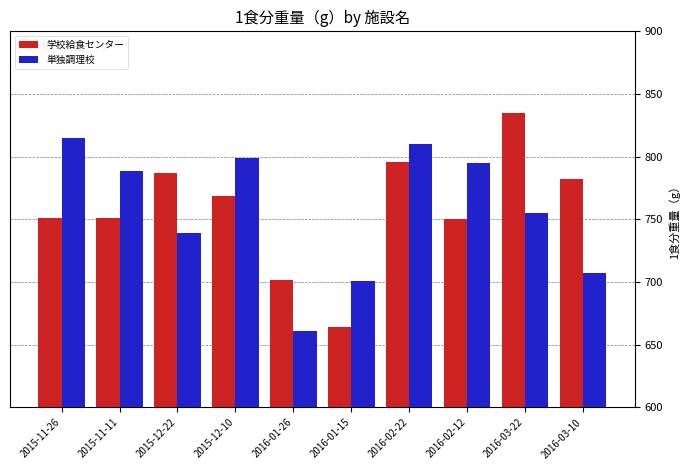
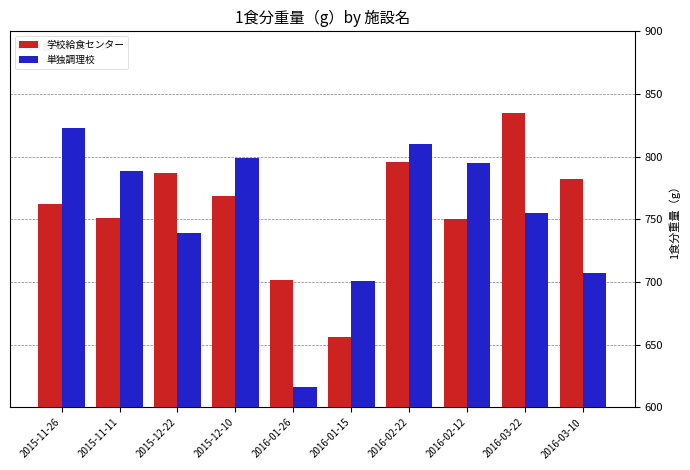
  {
    "学校給食センター": {
-     "2015-11-26": 751,
+     "2015-11-26": 762,
      "2015-11-11": 751,
      "2015-12-22": 787,
      "2015-12-10": 769,
      "2016-01-26": 702,
-     "2016-01-15": 664,
+     "2016-01-15": 656,
      "2016-02-22": 796,
      "2016-02-12": 750,
      "2016-03-22": 835,
      "2016-03-10": 782
    },
    "単独調理校": {
-     "2015-11-26": 815,
+     "2015-11-26": 823,
      "2015-11-11": 789,
      "2015-12-22": 739,
      "2015-12-10": 799,
-     "2016-01-26": 661,
+     "2016-01-26": 616,
      "2016-01-15": 701,
      "2016-02-22": 810,
      "2016-02-12": 795,
      "2016-03-22": 755,
      "2016-03-10": 707
    }
  }
